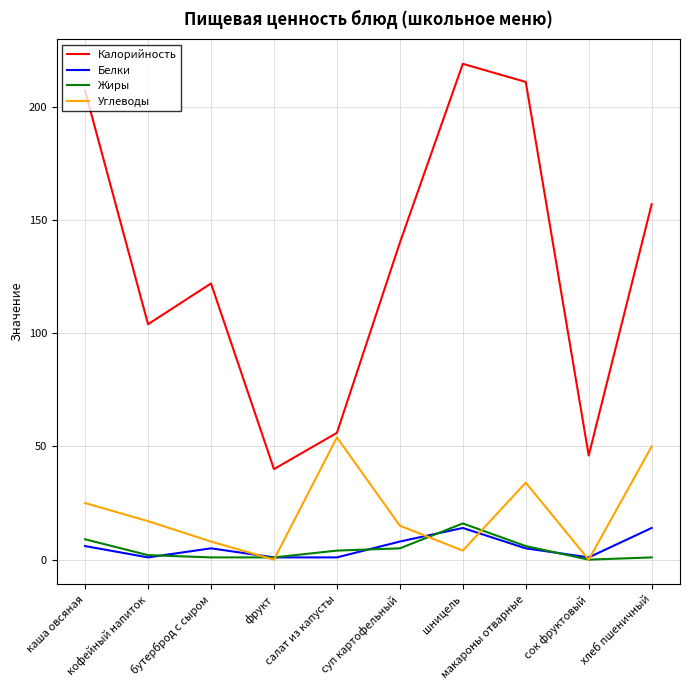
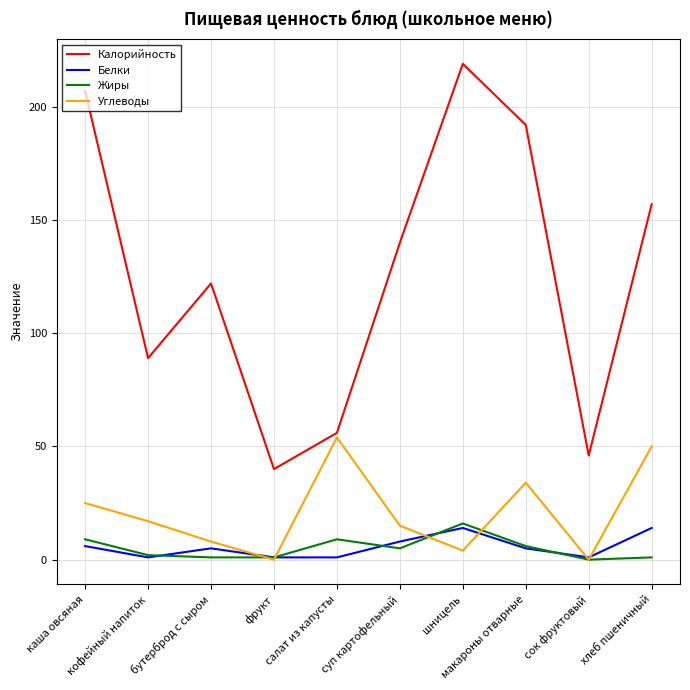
  {
    "Калорийность": {
-     "кофейный напиток": 104,
+     "кофейный напиток": 89,
      "бутерброд с сыром": 122,
      "фрукт": 40,
      "салат из капусты": 56,
      "суп картофельный": 140,
      "шницель": 219,
-     "макароны отварные": 211,
+     "макароны отварные": 192,
      "сок фруктовый": 46,
      "хлеб пшеничный": 157
    },
    "Белки": {
      "каша овсяная": 6,
      "бутерброд с сыром": 5,
      "салат из капусты": 1,
      "суп картофельный": 8,
      "шницель": 14,
      "хлеб пшеничный": 14
    },
    "Жиры": {
      "каша овсяная": 9,
      "бутерброд с сыром": 1,
-     "салат из капусты": 4,
+     "салат из капусты": 9,
      "суп картофельный": 5,
      "шницель": 16,
      "хлеб пшеничный": 1
    },
    "Углеводы": {
      "каша овсяная": 25,
      "кофейный напиток": 17,
      "бутерброд с сыром": 8,
      "салат из капусты": 54,
      "суп картофельный": 15,
      "шницель": 4,
      "макароны отварные": 34,
      "хлеб пшеничный": 50
    }
  }
